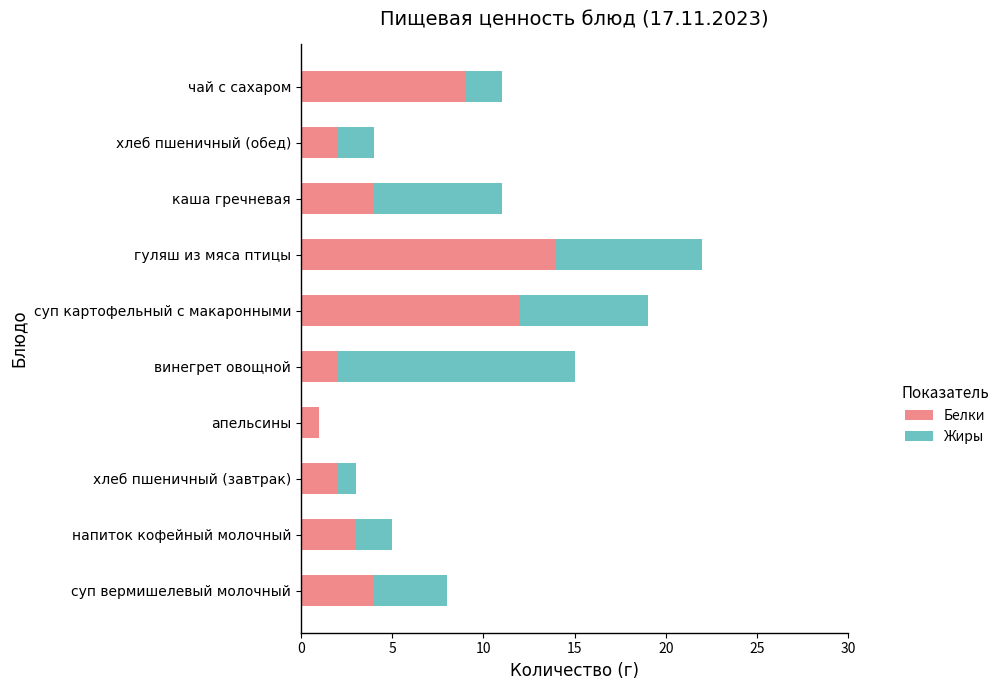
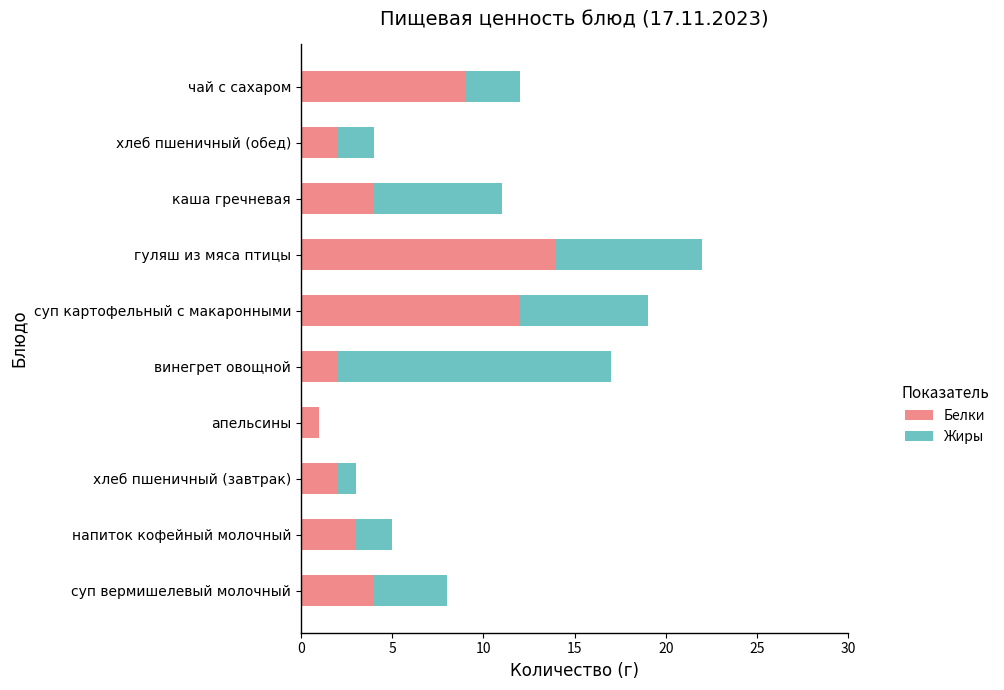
  {
    "Белки": {
      "чай с сахаром": 9,
      "хлеб пшеничный (обед)": 2,
      "каша гречневая": 4,
      "гуляш из мяса птицы": 14,
      "суп картофельный с макаронными": 12,
      "винегрет овощной": 2,
      "апельсины": 1,
      "хлеб пшеничный (завтрак)": 2,
      "напиток кофейный молочный": 3,
      "суп вермишелевый молочный": 4
    },
    "Жиры": {
-     "чай с сахаром": 2,
+     "чай с сахаром": 3,
      "хлеб пшеничный (обед)": 2,
      "каша гречневая": 7,
      "гуляш из мяса птицы": 8,
      "суп картофельный с макаронными": 7,
-     "винегрет овощной": 13,
+     "винегрет овощной": 15,
      "апельсины": 0,
      "хлеб пшеничный (завтрак)": 1,
      "напиток кофейный молочный": 2,
      "суп вермишелевый молочный": 4
    }
  }
